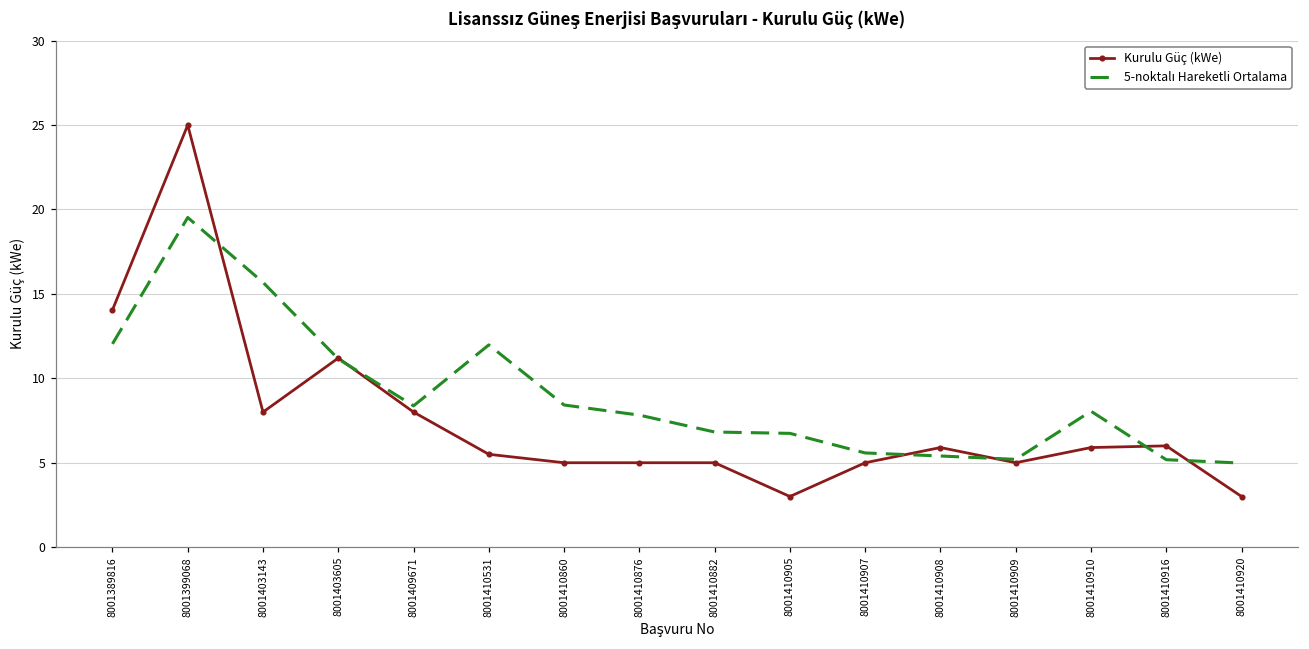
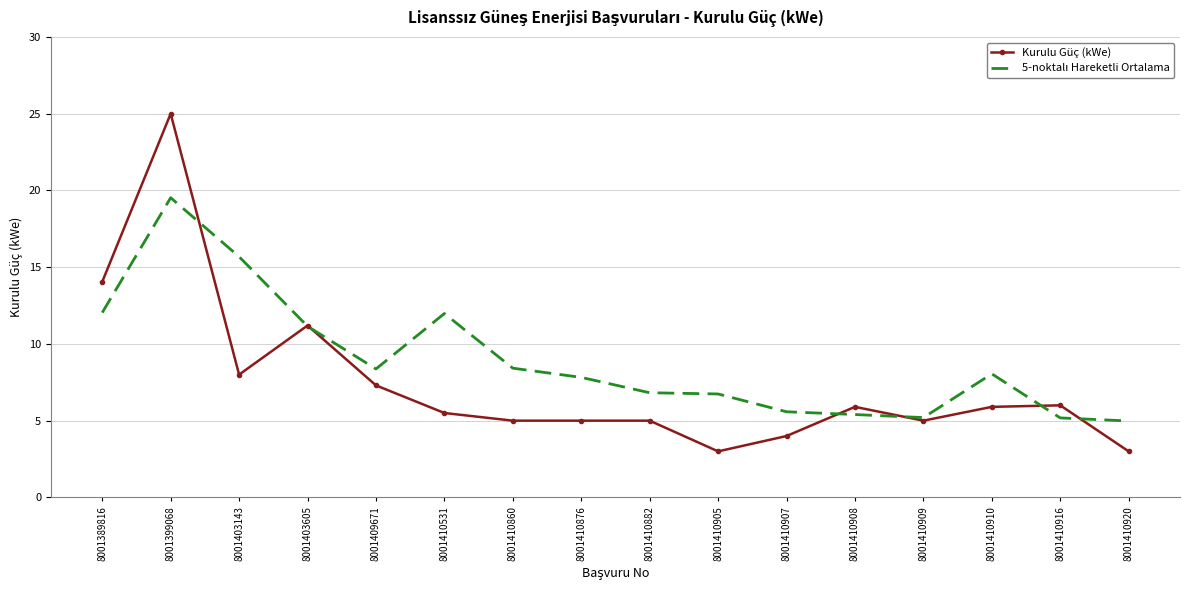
  {
    "Kurulu Güç (kWe)": {
      "8001389816": 14.1,
      "8001399068": 25.0,
      "8001403143": 8.0,
-     "8001409671": 8.0,
+     "8001409671": 7.3,
      "8001410531": 5.5,
      "8001410860": 5.0,
      "8001410876": 5.0,
      "8001410882": 5.0,
      "8001410905": 3.0,
-     "8001410907": 5,
+     "8001410907": 4,
      "8001410908": 5.9,
      "8001410909": 5.0,
      "8001410910": 5.9,
      "8001410916": 6.0,
      "8001410920": 3.0
    },
    "5-noktalı Hareketli Ortalama": {
      "8001389816": 12.0,
      "8001399068": 19.5,
      "8001403143": 15.7,
      "8001409671": 8.4,
      "8001410531": 12.0,
      "8001410860": 8.4,
      "8001410876": 7.8,
      "8001410882": 6.8,
      "8001410905": 6.7,
      "8001410907": 5.6,
      "8001410908": 5.4,
      "8001410909": 5.2,
      "8001410910": 8.1,
      "8001410916": 5.2,
      "8001410920": 5.0
    }
  }
